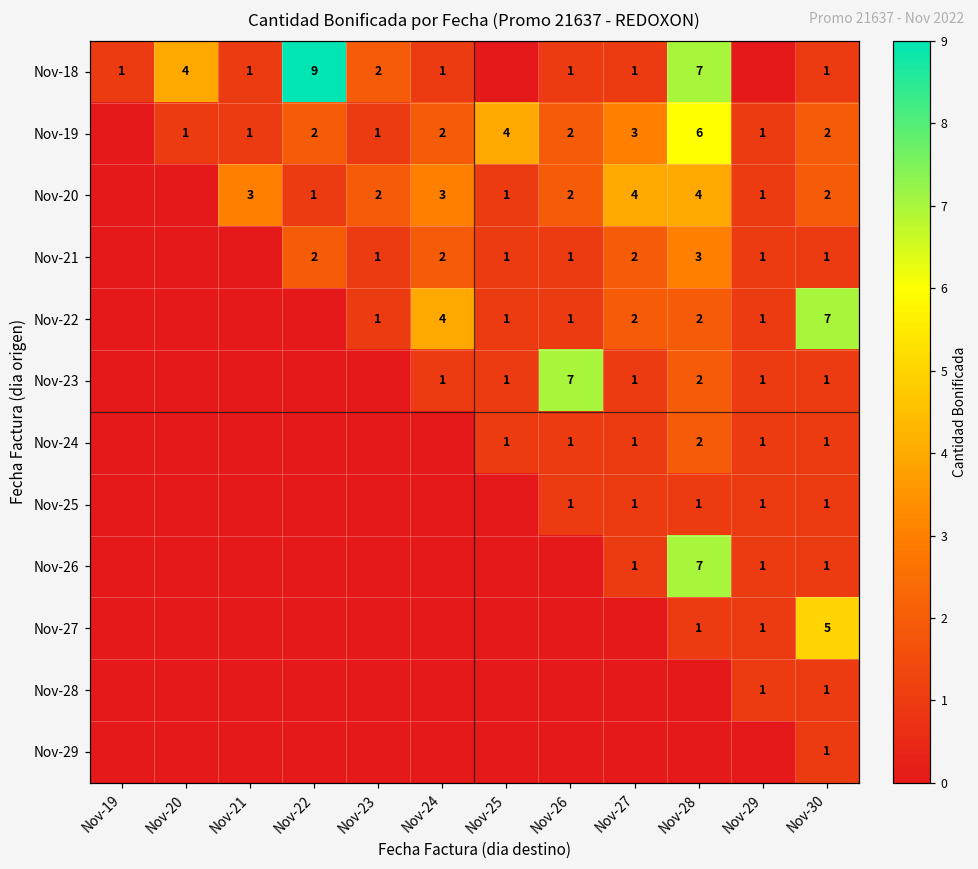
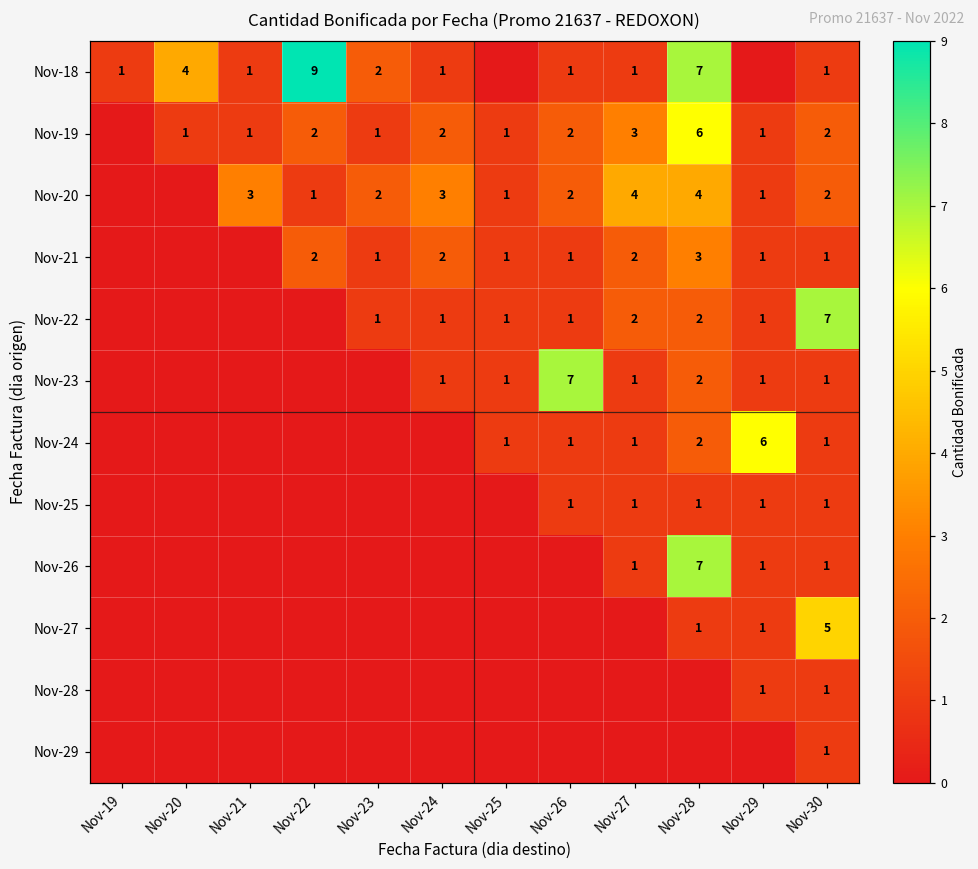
  {
    "Nov-18": {
      "Nov-19": 1,
      "Nov-20": 4,
      "Nov-21": 1,
      "Nov-22": 9,
      "Nov-23": 2,
      "Nov-24": 1,
      "Nov-26": 1,
      "Nov-27": 1,
      "Nov-28": 7,
      "Nov-30": 1
    },
    "Nov-19": {
      "Nov-20": 1,
      "Nov-21": 1,
      "Nov-22": 2,
      "Nov-23": 1,
      "Nov-24": 2,
-     "Nov-25": 4,
+     "Nov-25": 1,
      "Nov-26": 2,
      "Nov-27": 3,
      "Nov-28": 6,
      "Nov-29": 1,
      "Nov-30": 2
    },
    "Nov-20": {
      "Nov-21": 3,
      "Nov-22": 1,
      "Nov-23": 2,
      "Nov-24": 3,
      "Nov-25": 1,
      "Nov-26": 2,
      "Nov-27": 4,
      "Nov-28": 4,
      "Nov-29": 1,
      "Nov-30": 2
    },
    "Nov-21": {
      "Nov-22": 2,
      "Nov-23": 1,
      "Nov-24": 2,
      "Nov-25": 1,
      "Nov-26": 1,
      "Nov-27": 2,
      "Nov-28": 3,
      "Nov-29": 1,
      "Nov-30": 1
    },
    "Nov-22": {
      "Nov-23": 1,
-     "Nov-24": 4,
+     "Nov-24": 1,
      "Nov-25": 1,
      "Nov-26": 1,
      "Nov-27": 2,
      "Nov-28": 2,
      "Nov-29": 1,
      "Nov-30": 7
    },
    "Nov-23": {
      "Nov-24": 1,
      "Nov-25": 1,
      "Nov-26": 7,
      "Nov-27": 1,
      "Nov-28": 2,
      "Nov-29": 1,
      "Nov-30": 1
    },
    "Nov-24": {
      "Nov-25": 1,
      "Nov-26": 1,
      "Nov-27": 1,
      "Nov-28": 2,
-     "Nov-29": 1,
+     "Nov-29": 6,
      "Nov-30": 1
    },
    "Nov-25": {
      "Nov-26": 1,
      "Nov-27": 1,
      "Nov-28": 1,
      "Nov-29": 1,
      "Nov-30": 1
    },
    "Nov-26": {
      "Nov-27": 1,
      "Nov-28": 7,
      "Nov-29": 1,
      "Nov-30": 1
    },
    "Nov-27": {
      "Nov-28": 1,
      "Nov-29": 1,
      "Nov-30": 5
    },
    "Nov-28": {
      "Nov-29": 1,
      "Nov-30": 1
    },
    "Nov-29": {
      "Nov-30": 1
    }
  }
